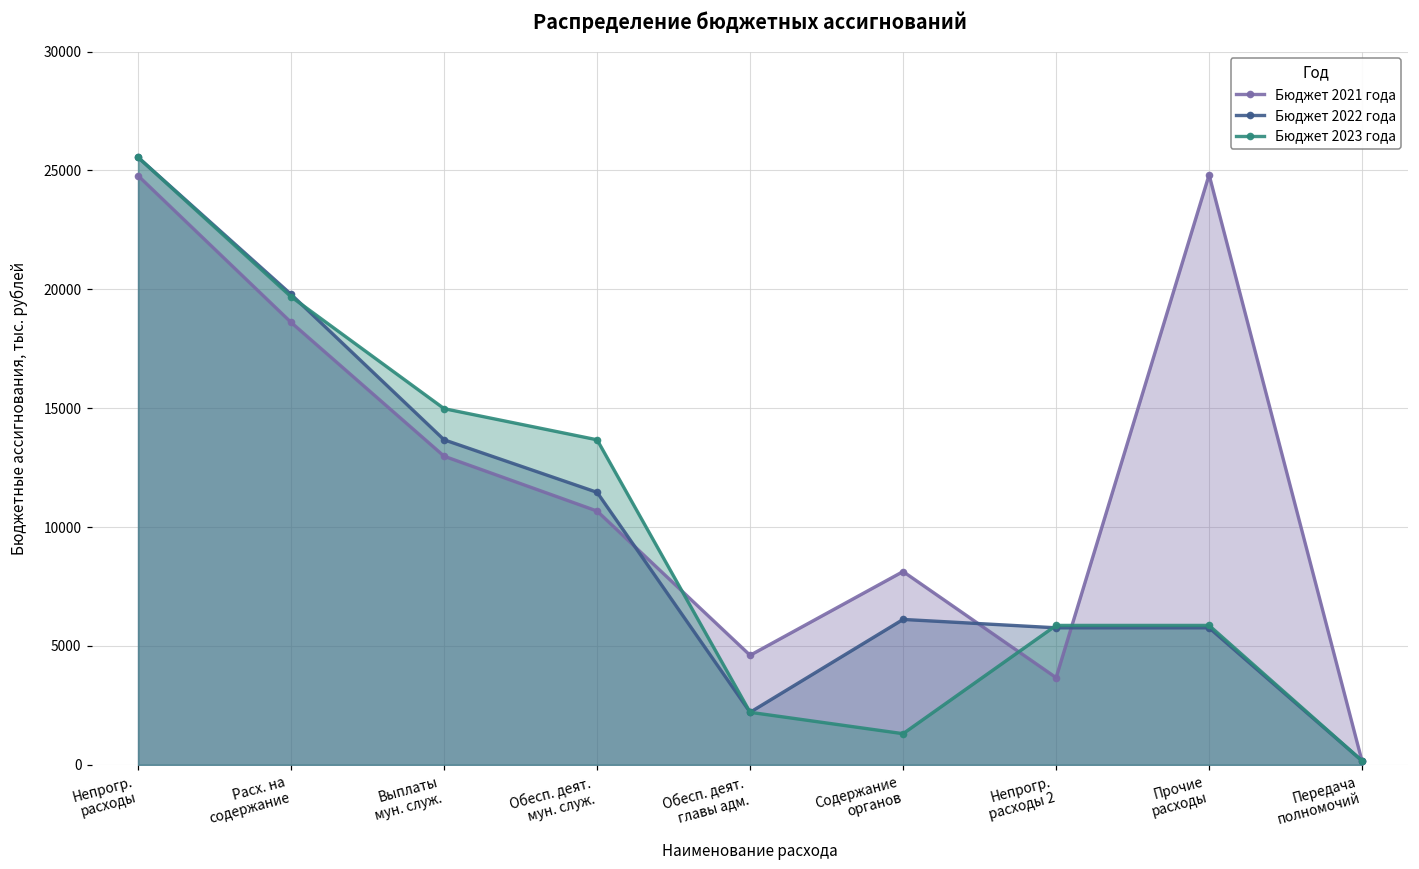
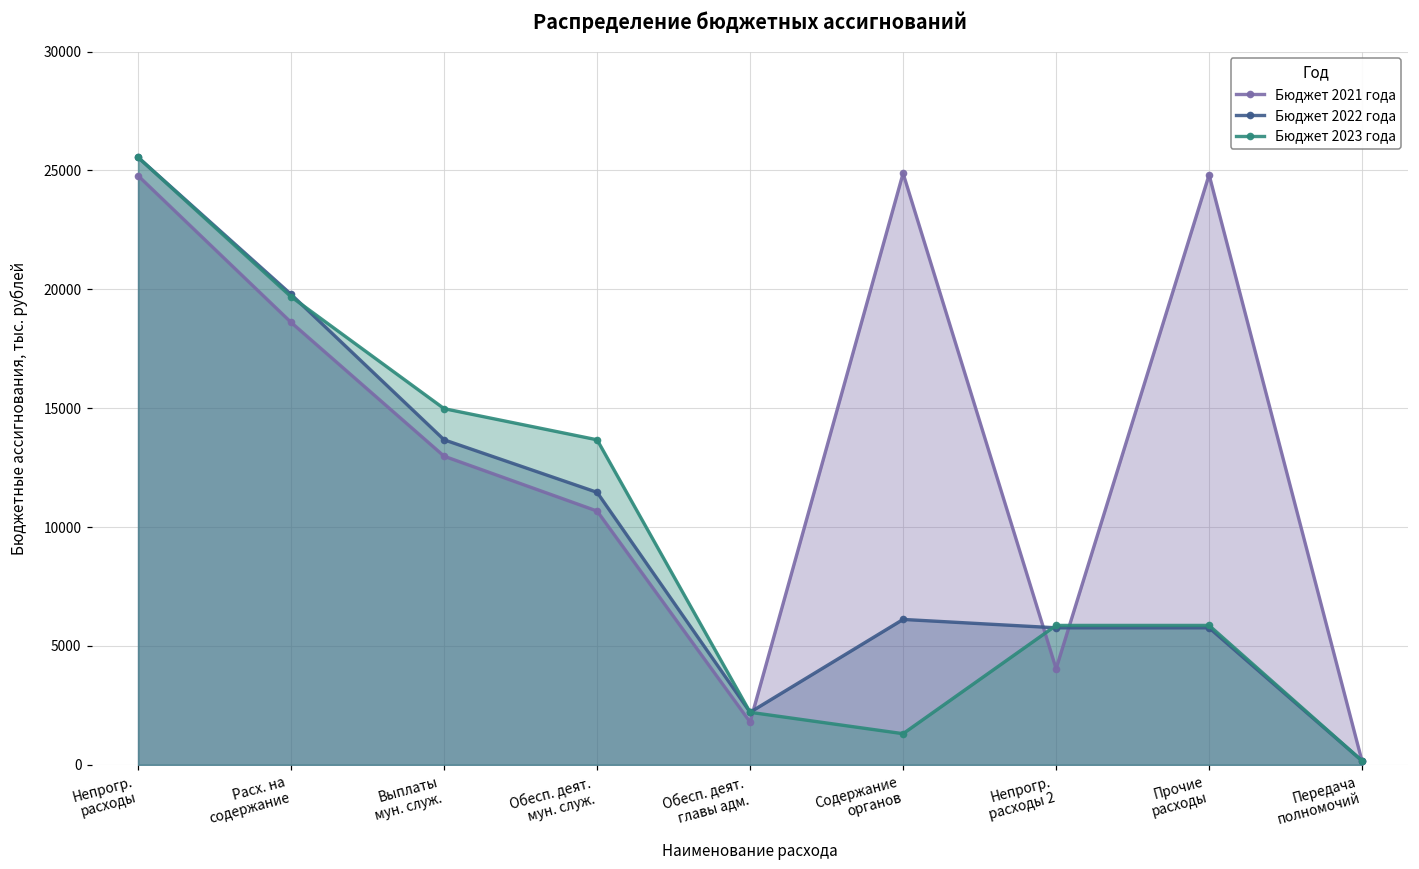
  {
    "Бюджет 2021 года": {
      "Непрогр. расходы": 24800,
      "Расх. на содержание": 18600,
      "Выплаты мун. служ.": 13000,
      "Обесп. деят. мун. служ.": 10700,
-     "Обесп. деят. главы адм.": 4600,
-     "Содержание органов": 8100,
-     "Непрогр. расходы 2": 3700,
+     "Обесп. деят. главы адм.": 1800,
+     "Содержание органов": 24900,
+     "Непрогр. расходы 2": 4000,
      "Прочие расходы": 24800
    }
  }
